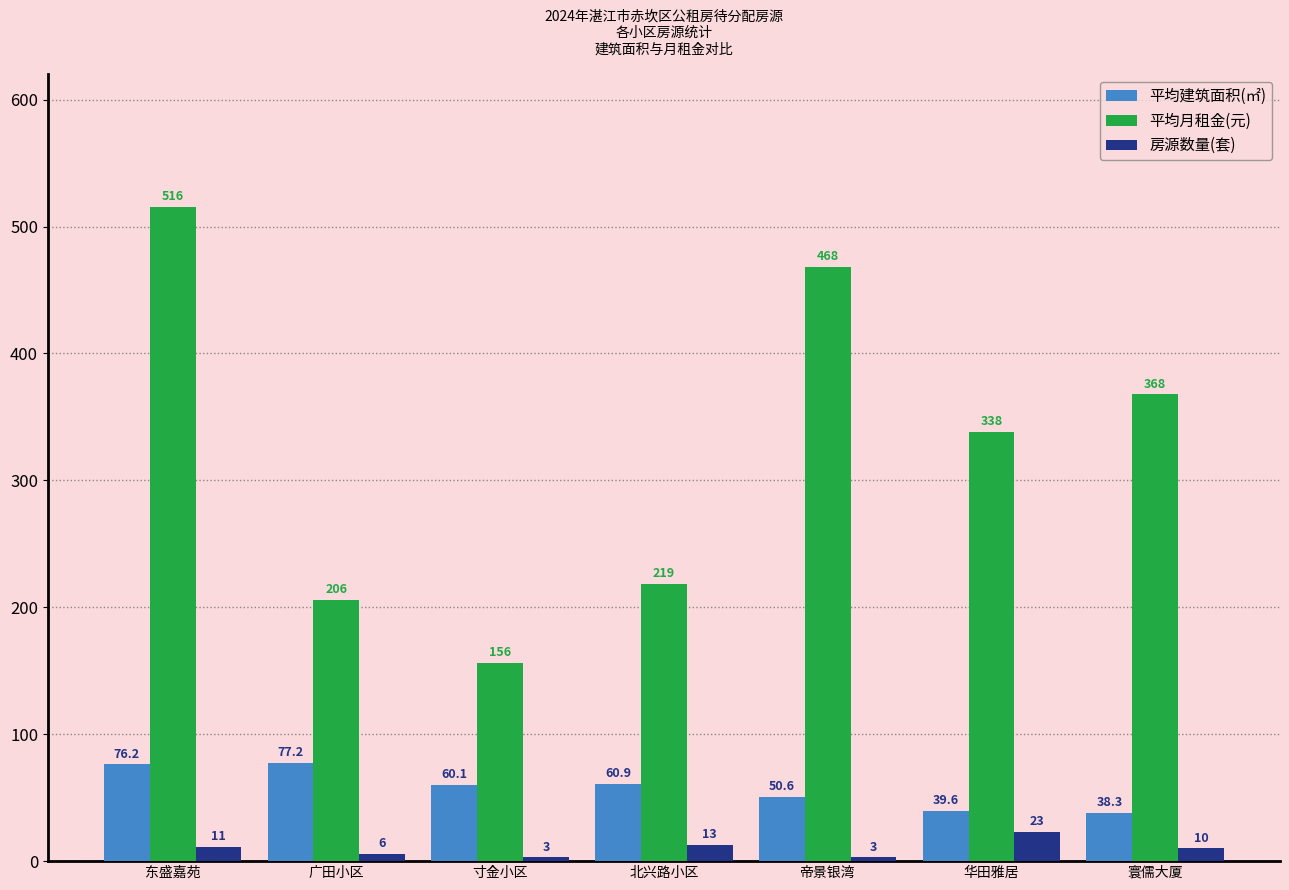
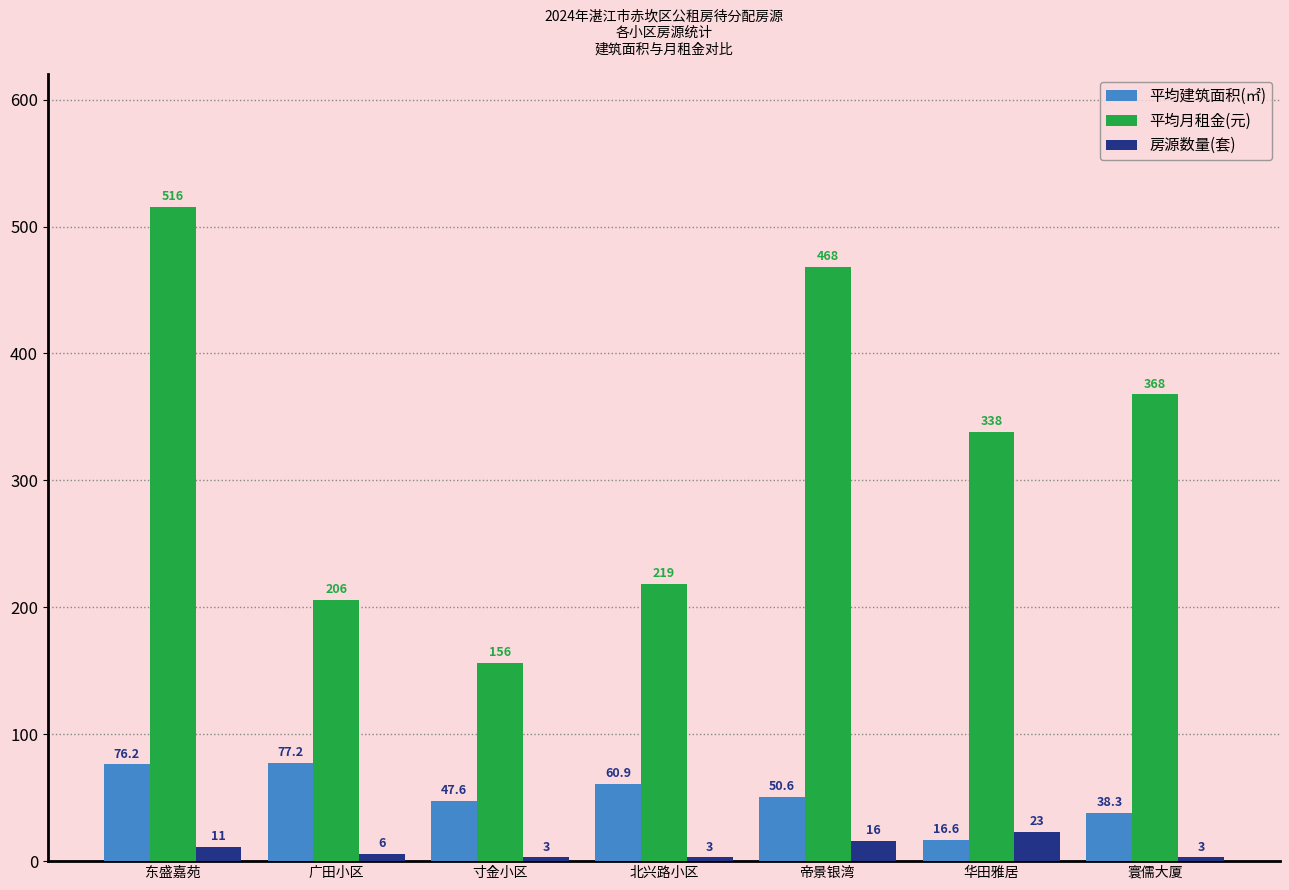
  {
    "平均建筑面积(㎡)": {
      "东盛嘉苑": 76.2,
      "广田小区": 77.2,
-     "寸金小区": 60.1,
+     "寸金小区": 47.6,
      "北兴路小区": 60.9,
      "帝景银湾": 50.6,
-     "华田雅居": 39.6,
+     "华田雅居": 16.6,
      "寰儒大厦": 38.3
    },
    "平均月租金(元)": {
      "东盛嘉苑": 516,
      "广田小区": 206,
      "寸金小区": 156,
      "北兴路小区": 219,
      "帝景银湾": 468,
      "华田雅居": 338,
      "寰儒大厦": 368
    },
    "房源数量(套)": {
      "东盛嘉苑": 11,
      "广田小区": 6,
      "寸金小区": 3,
-     "北兴路小区": 13,
-     "帝景银湾": 3,
+     "北兴路小区": 3,
+     "帝景银湾": 16,
      "华田雅居": 23,
-     "寰儒大厦": 10
+     "寰儒大厦": 3
    }
  }
